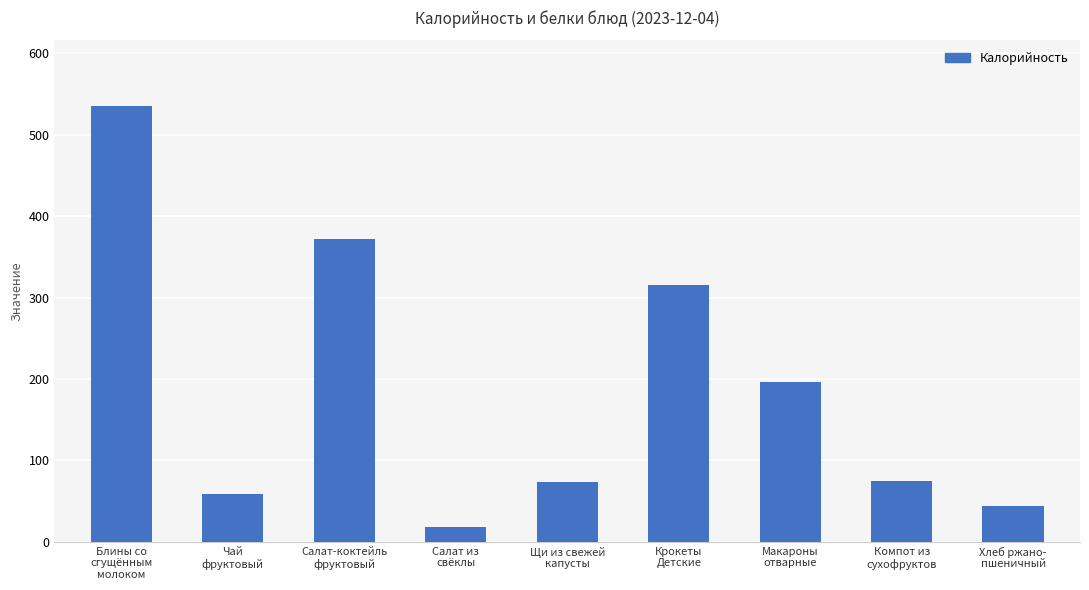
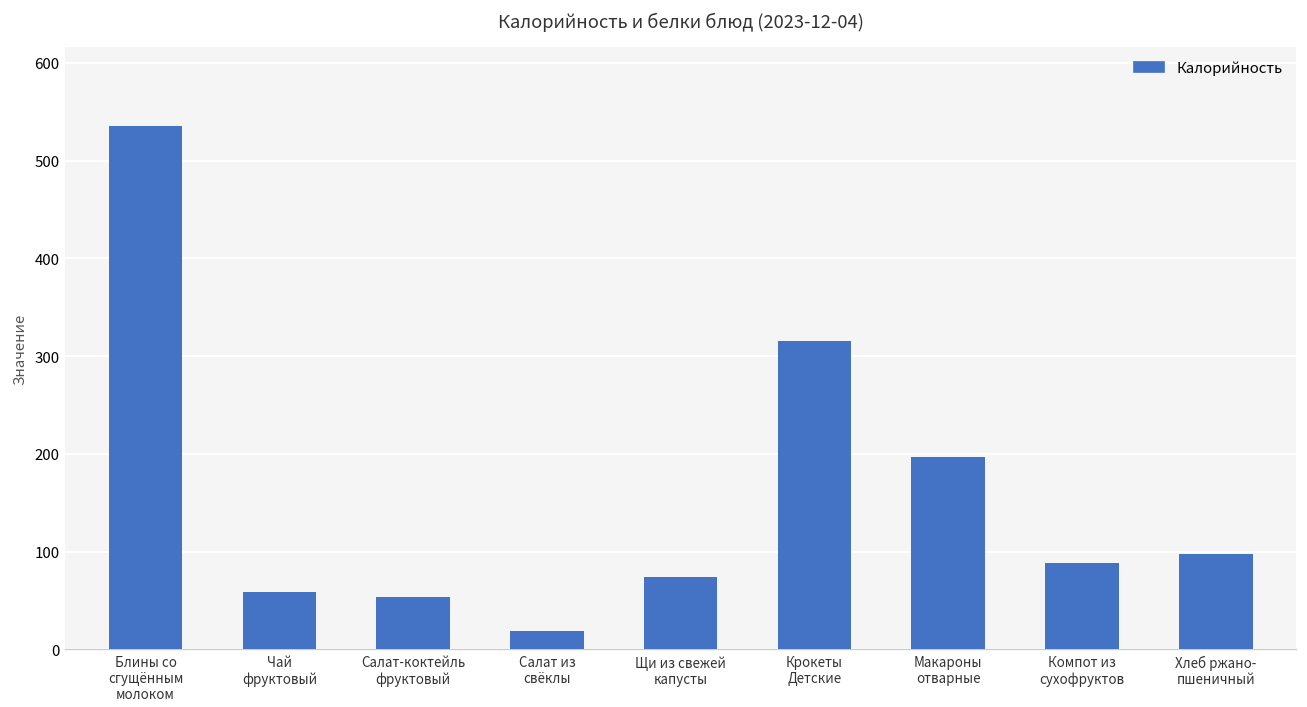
  {
    "Блины со сгущённым молоком": 540,
    "Чай фруктовый": 60,
-   "Салат-коктейль фруктовый": 370,
+   "Салат-коктейль фруктовый": 50,
    "Салат из свёклы": 20,
    "Щи из свежей капусты": 70,
    "Крокеты Детские": 320,
    "Макароны отварные": 200,
-   "Компот из сухофруктов": 70,
-   "Хлеб ржано- пшеничный": 40
+   "Компот из сухофруктов": 90,
+   "Хлеб ржано- пшеничный": 100
  }
